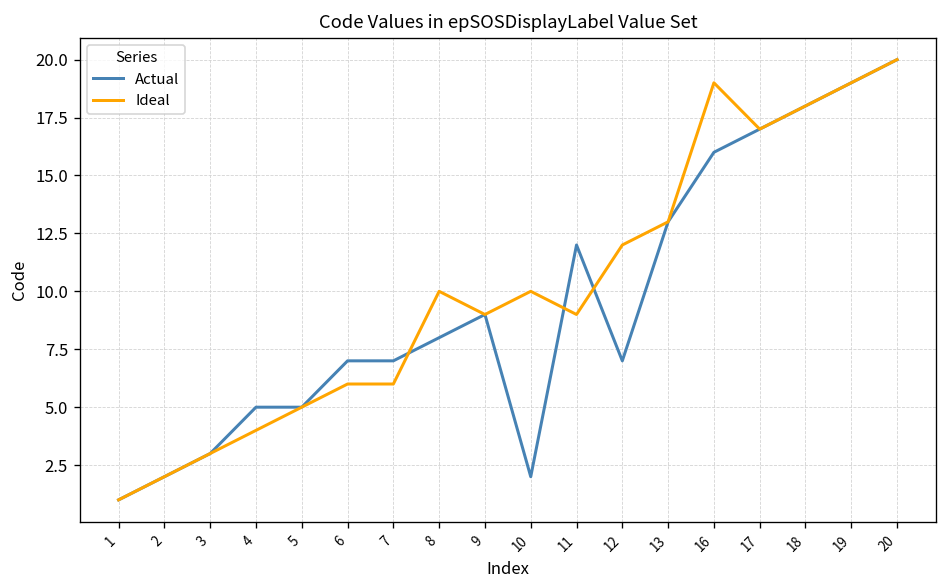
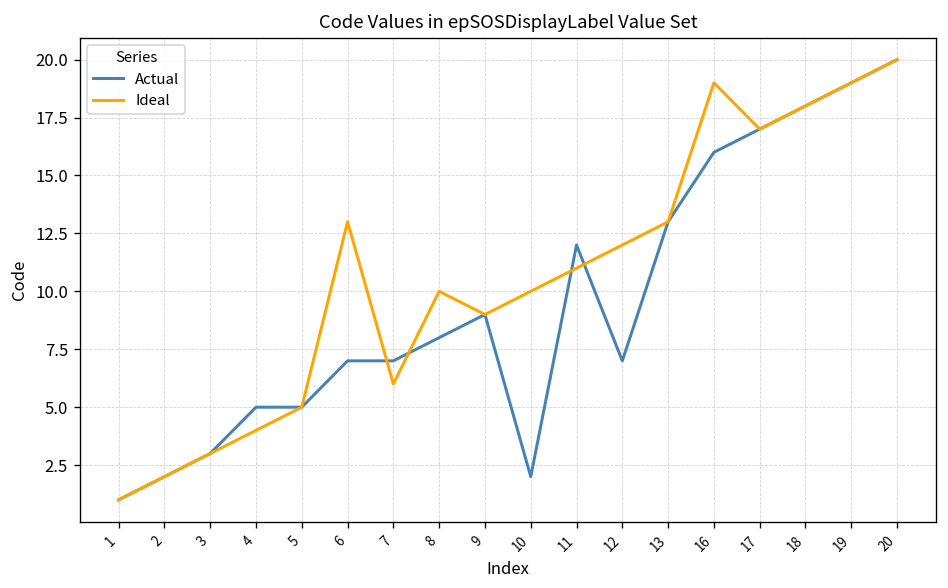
  {
    "Actual": {
      "4": 5,
      "6": 7,
      "7": 7,
      "8": 8,
      "10": 2,
      "11": 12,
      "12": 7,
      "16": 16
    },
    "Ideal": {
      "4": 4,
-     "6": 6,
+     "6": 13,
      "7": 6,
      "8": 10,
      "10": 10,
-     "11": 9,
+     "11": 11,
      "12": 12,
      "16": 19
    }
  }
